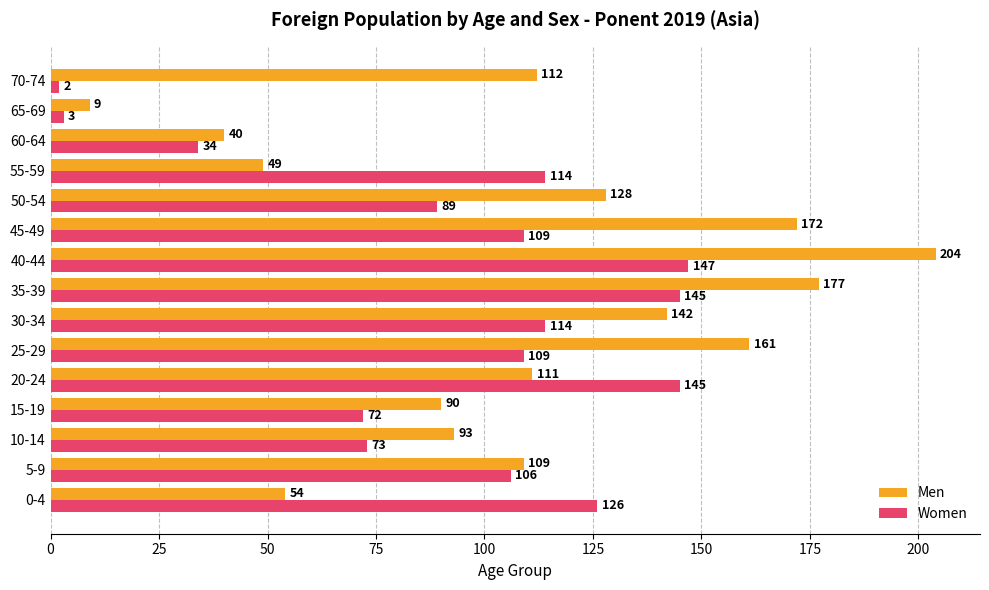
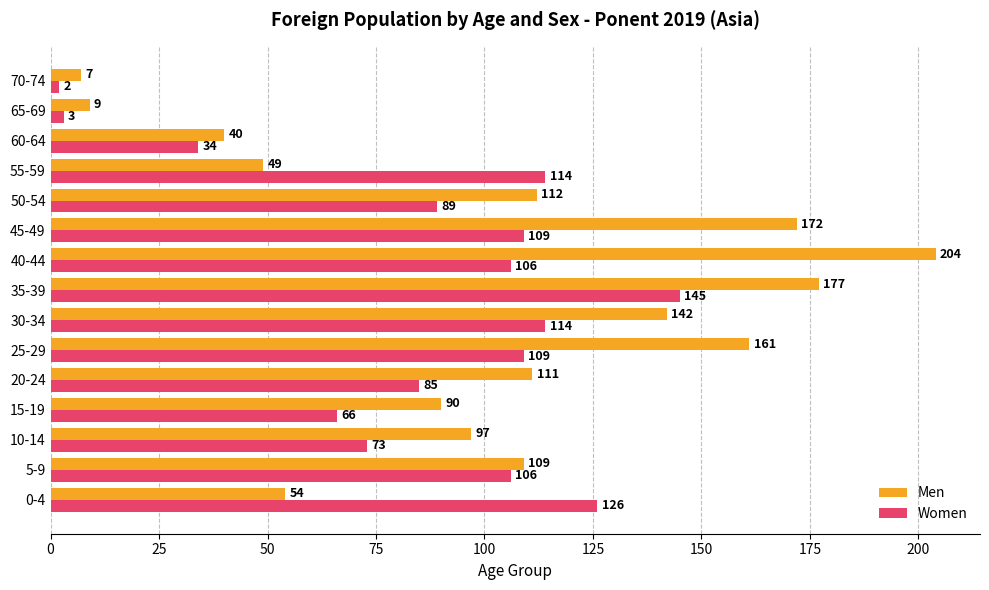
  {
    "Men": {
-     "70-74": 112,
+     "70-74": 7,
      "65-69": 9,
      "60-64": 40,
      "55-59": 49,
-     "50-54": 128,
+     "50-54": 112,
      "45-49": 172,
      "40-44": 204,
      "35-39": 177,
      "30-34": 142,
      "25-29": 161,
      "20-24": 111,
      "15-19": 90,
-     "10-14": 93,
+     "10-14": 97,
      "5-9": 109,
      "0-4": 54
    },
    "Women": {
      "70-74": 2,
      "65-69": 3,
      "60-64": 34,
      "55-59": 114,
      "50-54": 89,
      "45-49": 109,
-     "40-44": 147,
+     "40-44": 106,
      "35-39": 145,
      "30-34": 114,
      "25-29": 109,
-     "20-24": 145,
-     "15-19": 72,
+     "20-24": 85,
+     "15-19": 66,
      "10-14": 73,
      "5-9": 106,
      "0-4": 126
    }
  }
